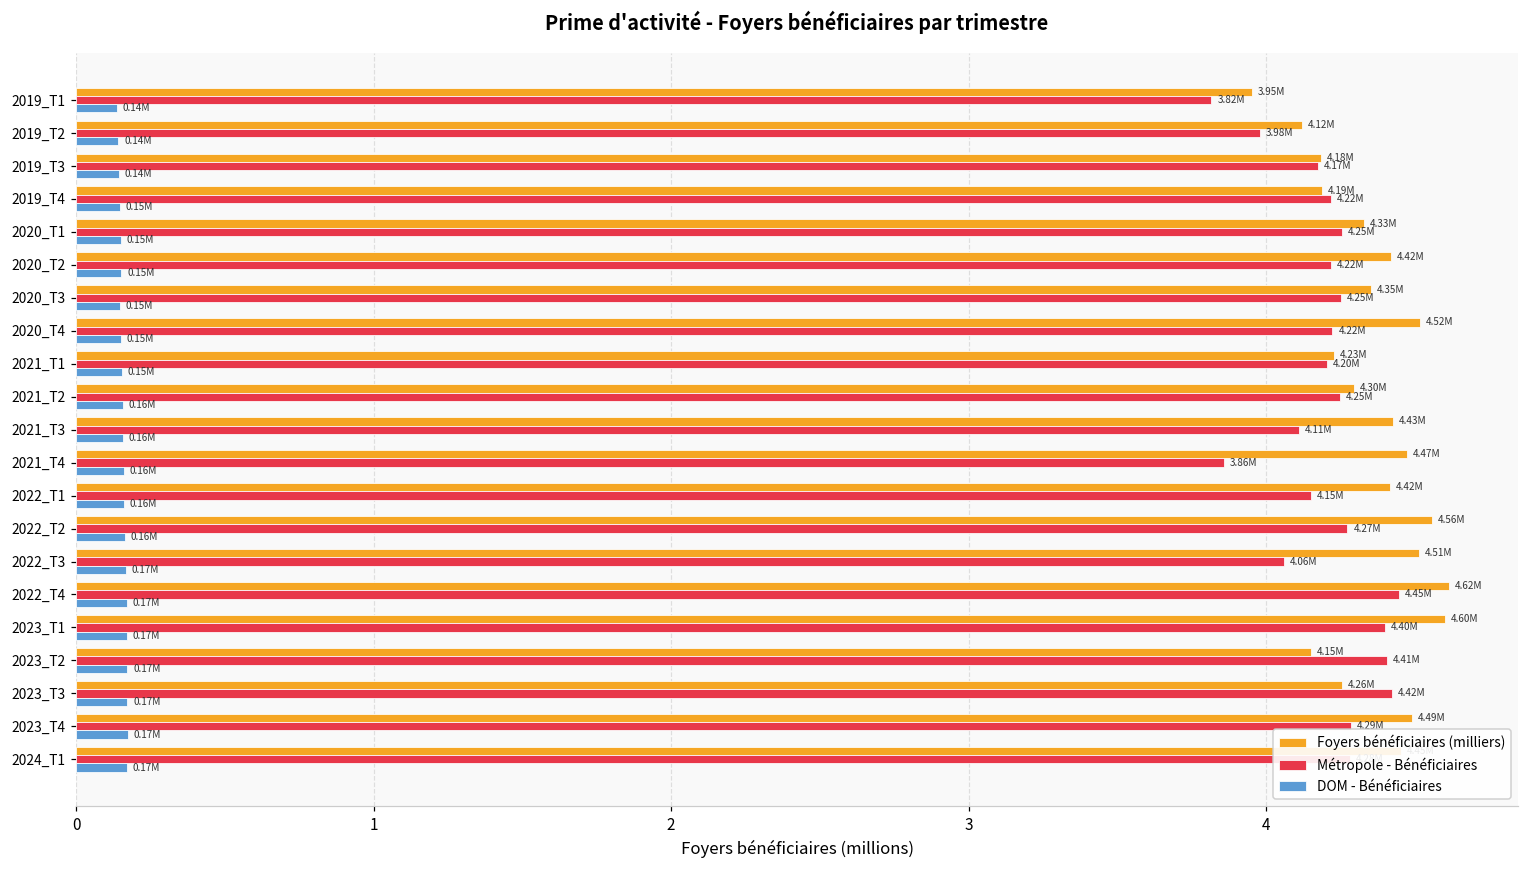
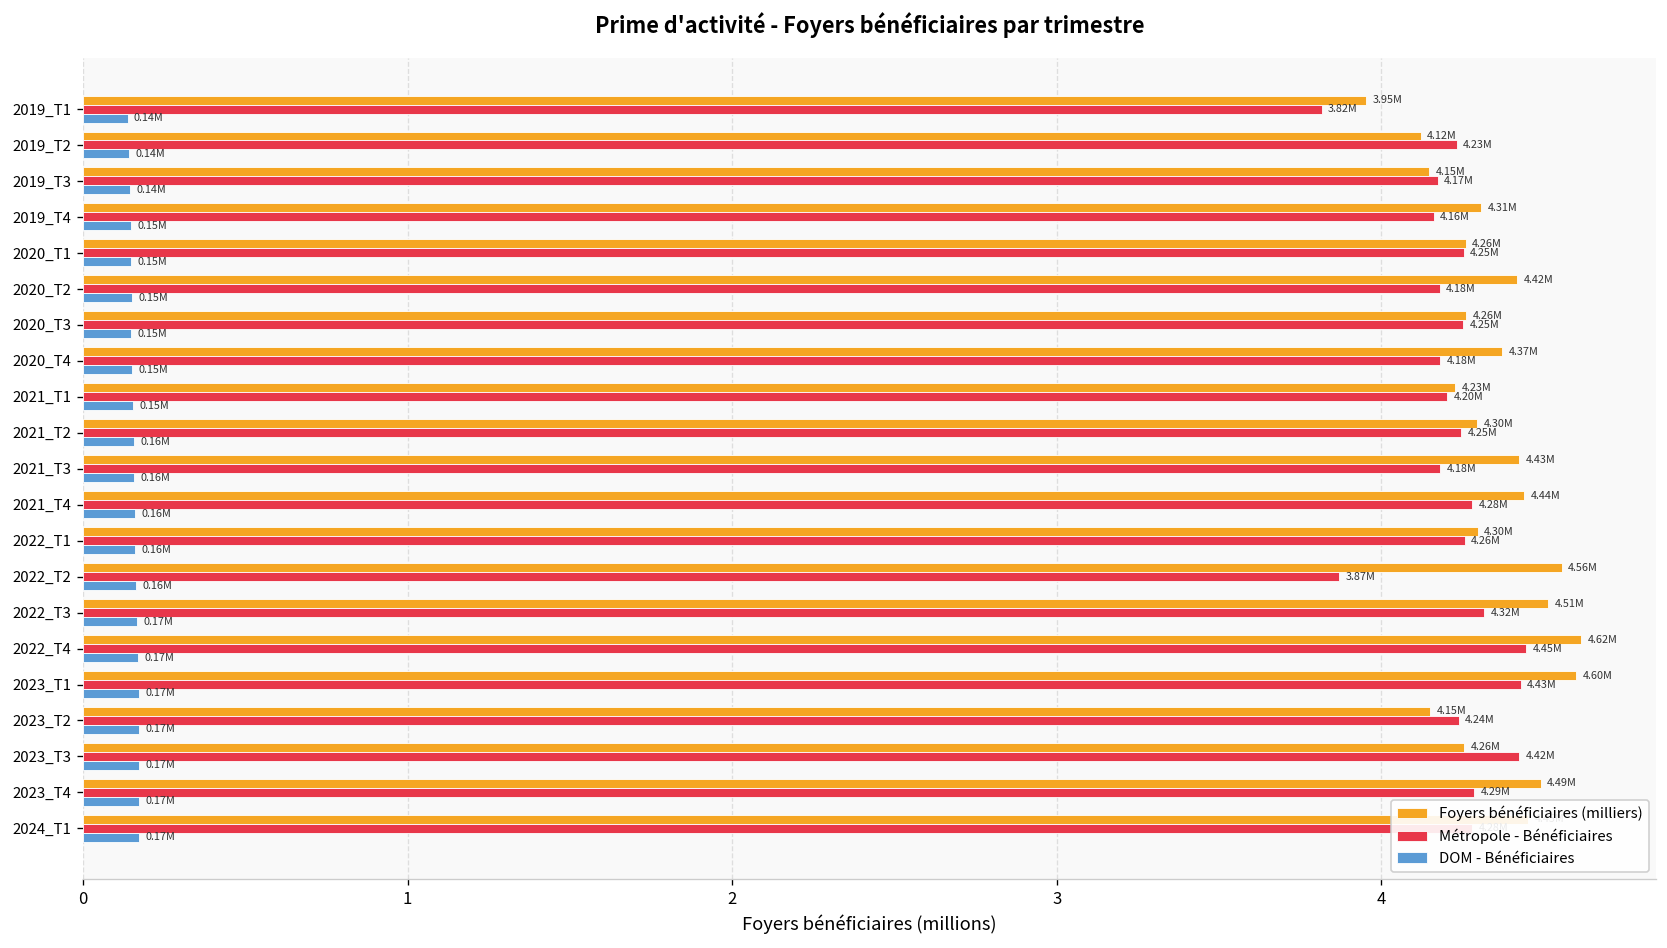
  {
    "Foyers bénéficiaires (milliers)": {
      "2019_T1": "3.95M",
      "2019_T2": "4.12M",
-     "2019_T3": "4.18M",
-     "2019_T4": "4.19M",
-     "2020_T1": "4.33M",
+     "2019_T3": "4.15M",
+     "2019_T4": "4.31M",
+     "2020_T1": "4.26M",
      "2020_T2": "4.42M",
-     "2020_T3": "4.35M",
-     "2020_T4": "4.52M",
+     "2020_T3": "4.26M",
+     "2020_T4": "4.37M",
      "2021_T1": "4.23M",
      "2021_T2": "4.30M",
      "2021_T3": "4.43M",
-     "2021_T4": "4.47M",
-     "2022_T1": "4.42M",
+     "2021_T4": "4.44M",
+     "2022_T1": "4.30M",
      "2022_T2": "4.56M",
      "2022_T3": "4.51M",
      "2022_T4": "4.62M",
      "2023_T1": "4.60M",
      "2023_T2": "4.15M",
      "2023_T3": "4.26M",
      "2023_T4": "4.49M"
    },
    "Métropole - Bénéficiaires": {
      "2019_T1": "3.82M",
-     "2019_T2": "3.98M",
+     "2019_T2": "4.23M",
      "2019_T3": "4.17M",
-     "2019_T4": "4.22M",
-     "2020_T2": "4.22M",
-     "2020_T4": "4.22M",
+     "2019_T4": "4.16M",
+     "2020_T2": "4.18M",
+     "2020_T4": "4.18M",
      "2021_T1": "4.20M",
      "2021_T2": "4.25M",
-     "2021_T3": "4.11M",
-     "2021_T4": "3.86M",
-     "2022_T1": "4.15M",
-     "2022_T2": "4.27M",
-     "2022_T3": "4.06M",
+     "2021_T3": "4.18M",
+     "2021_T4": "4.28M",
+     "2022_T1": "4.26M",
+     "2022_T2": "3.87M",
+     "2022_T3": "4.32M",
      "2022_T4": "4.45M",
-     "2023_T1": "4.40M",
-     "2023_T2": "4.41M",
+     "2023_T1": "4.43M",
+     "2023_T2": "4.24M",
      "2023_T3": "4.42M"
    },
    "DOM - Bénéficiaires": {
      "2019_T1": "0.14M",
      "2019_T2": "0.14M",
      "2019_T3": "0.14M",
      "2019_T4": "0.15M",
      "2020_T1": "0.15M",
      "2020_T2": "0.15M",
      "2020_T3": "0.15M",
      "2020_T4": "0.15M",
      "2021_T1": "0.15M",
      "2021_T2": "0.16M",
      "2021_T3": "0.16M",
      "2021_T4": "0.16M",
      "2022_T1": "0.16M",
      "2022_T2": "0.16M",
      "2022_T3": "0.17M",
      "2022_T4": "0.17M",
      "2023_T1": "0.17M",
      "2023_T2": "0.17M",
      "2023_T3": "0.17M",
      "2023_T4": "0.17M",
      "2024_T1": "0.17M"
    }
  }
